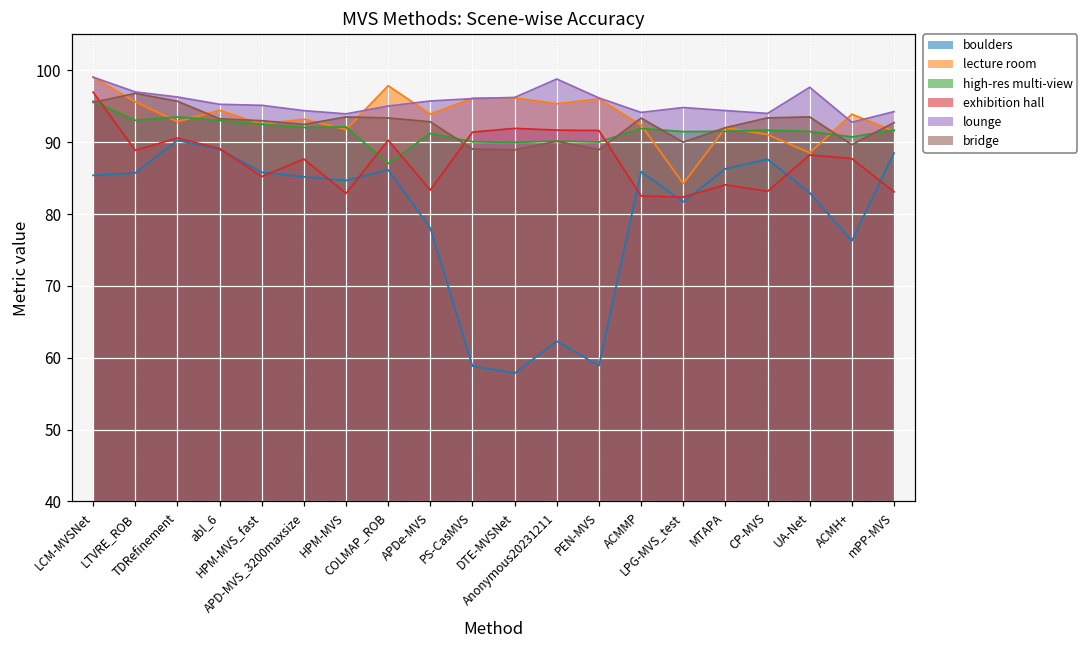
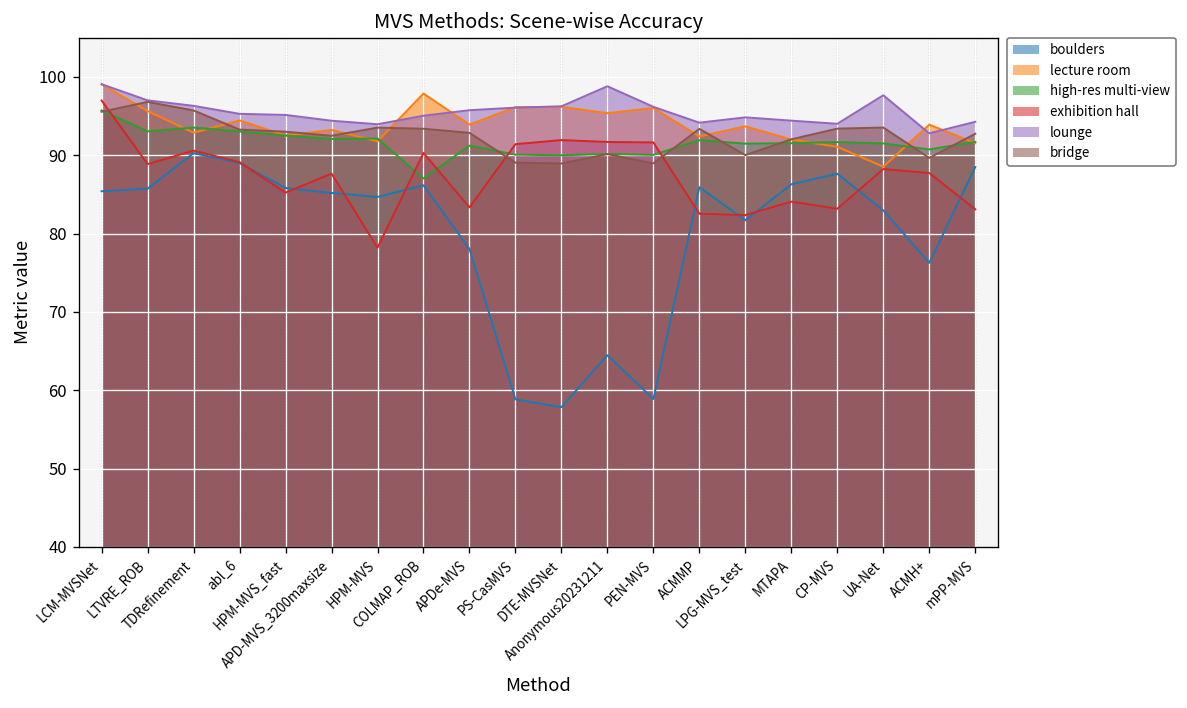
  {
    "boulders": {
      "LCM-MVSNet": 85,
      "LTVRE_ROB": 86,
      "HPM-MVS_fast": 86,
      "APD-MVS_3200maxsize": 85,
      "HPM-MVS": 85,
      "COLMAP_ROB": 86,
      "APDe-MVS": 78,
      "PS-CasMVS": 59,
      "DTE-MVSNet": 58,
-     "Anonymous20231211": 62,
+     "Anonymous20231211": 64,
      "PEN-MVS": 59,
      "ACMMP": 86,
      "LPG-MVS_test": 82,
      "MTAPA": 86,
      "CP-MVS": 88,
      "UA-Net": 83,
      "ACMH+": 76,
      "mPP-MVS": 88
    },
    "lecture room": {
      "LTVRE_ROB": 96,
      "TDRefinement": 93,
      "abl_6": 94,
      "APD-MVS_3200maxsize": 93,
      "COLMAP_ROB": 98,
      "APDe-MVS": 94,
      "Anonymous20231211": 95,
      "ACMMP": 92,
-     "LPG-MVS_test": 84,
+     "LPG-MVS_test": 94,
      "CP-MVS": 91,
      "ACMH+": 94
    },
    "high-res multi-view": {
      "LTVRE_ROB": 93,
      "TDRefinement": 94,
      "APD-MVS_3200maxsize": 92,
      "COLMAP_ROB": 87,
      "APDe-MVS": 91,
      "PS-CasMVS": 90,
      "DTE-MVSNet": 90,
      "PEN-MVS": 90,
      "ACMMP": 92,
      "LPG-MVS_test": 91,
      "MTAPA": 92,
      "CP-MVS": 92,
      "UA-Net": 91,
      "ACMH+": 91
    },
    "exhibition hall": {
      "LCM-MVSNet": 97,
      "LTVRE_ROB": 89,
      "HPM-MVS_fast": 85,
      "APD-MVS_3200maxsize": 88,
-     "HPM-MVS": 83,
+     "HPM-MVS": 78,
      "COLMAP_ROB": 90,
      "APDe-MVS": 83,
      "PS-CasMVS": 91,
      "DTE-MVSNet": 92,
      "Anonymous20231211": 92,
      "PEN-MVS": 92,
      "ACMMP": 83,
      "LPG-MVS_test": 82,
      "MTAPA": 84,
      "CP-MVS": 83,
      "ACMH+": 88,
      "mPP-MVS": 83
    },
    "lounge": {
      "TDRefinement": 96,
      "abl_6": 95,
      "HPM-MVS_fast": 95,
      "APD-MVS_3200maxsize": 94,
      "HPM-MVS": 94,
      "COLMAP_ROB": 95,
      "APDe-MVS": 96,
      "Anonymous20231211": 99,
      "ACMMP": 94,
      "LPG-MVS_test": 95,
      "MTAPA": 94,
      "CP-MVS": 94,
      "UA-Net": 98,
      "ACMH+": 93,
      "mPP-MVS": 94
    },
    "bridge": {
      "TDRefinement": 96,
      "HPM-MVS_fast": 93,
      "APD-MVS_3200maxsize": 92,
      "HPM-MVS": 94,
      "COLMAP_ROB": 93,
      "APDe-MVS": 93,
      "PS-CasMVS": 89,
      "DTE-MVSNet": 89,
      "PEN-MVS": 89,
      "ACMMP": 93,
      "LPG-MVS_test": 90,
      "CP-MVS": 93,
      "UA-Net": 94,
      "ACMH+": 90,
      "mPP-MVS": 93
    }
  }
